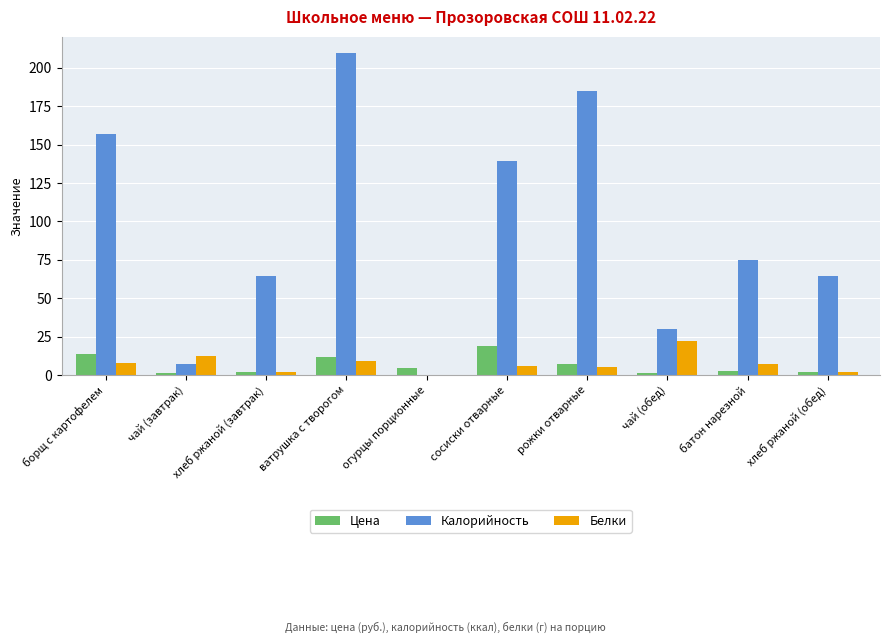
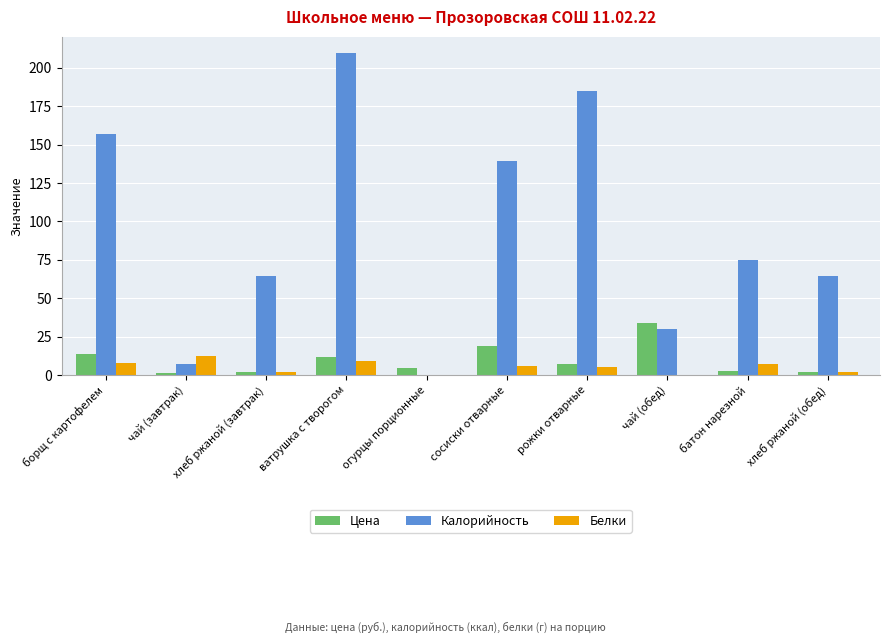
  {
    "Цена": {
      "борщ с картофелем": 14,
      "хлеб ржаной (завтрак)": 2,
      "ватрушка с творогом": 12,
      "огурцы порционные": 5,
      "сосиски отварные": 19,
      "рожки отварные": 7,
-     "чай (обед)": 2,
+     "чай (обед)": 34,
      "батон нарезной": 3,
      "хлеб ржаной (обед)": 2
    },
    "Калорийность": {
      "борщ с картофелем": 157,
      "чай (завтрак)": 7,
      "хлеб ржаной (завтрак)": 64,
      "ватрушка с творогом": 210,
      "огурцы порционные": 0,
      "сосиски отварные": 139,
      "рожки отварные": 185,
      "чай (обед)": 30,
      "батон нарезной": 75,
      "хлеб ржаной (обед)": 64
    },
    "Белки": {
      "борщ с картофелем": 8,
      "чай (завтрак)": 13,
      "хлеб ржаной (завтрак)": 2,
      "ватрушка с творогом": 9,
      "огурцы порционные": 0,
      "сосиски отварные": 6,
      "рожки отварные": 5,
-     "чай (обед)": 22,
+     "чай (обед)": 0,
      "батон нарезной": 8,
      "хлеб ржаной (обед)": 2
    }
  }
